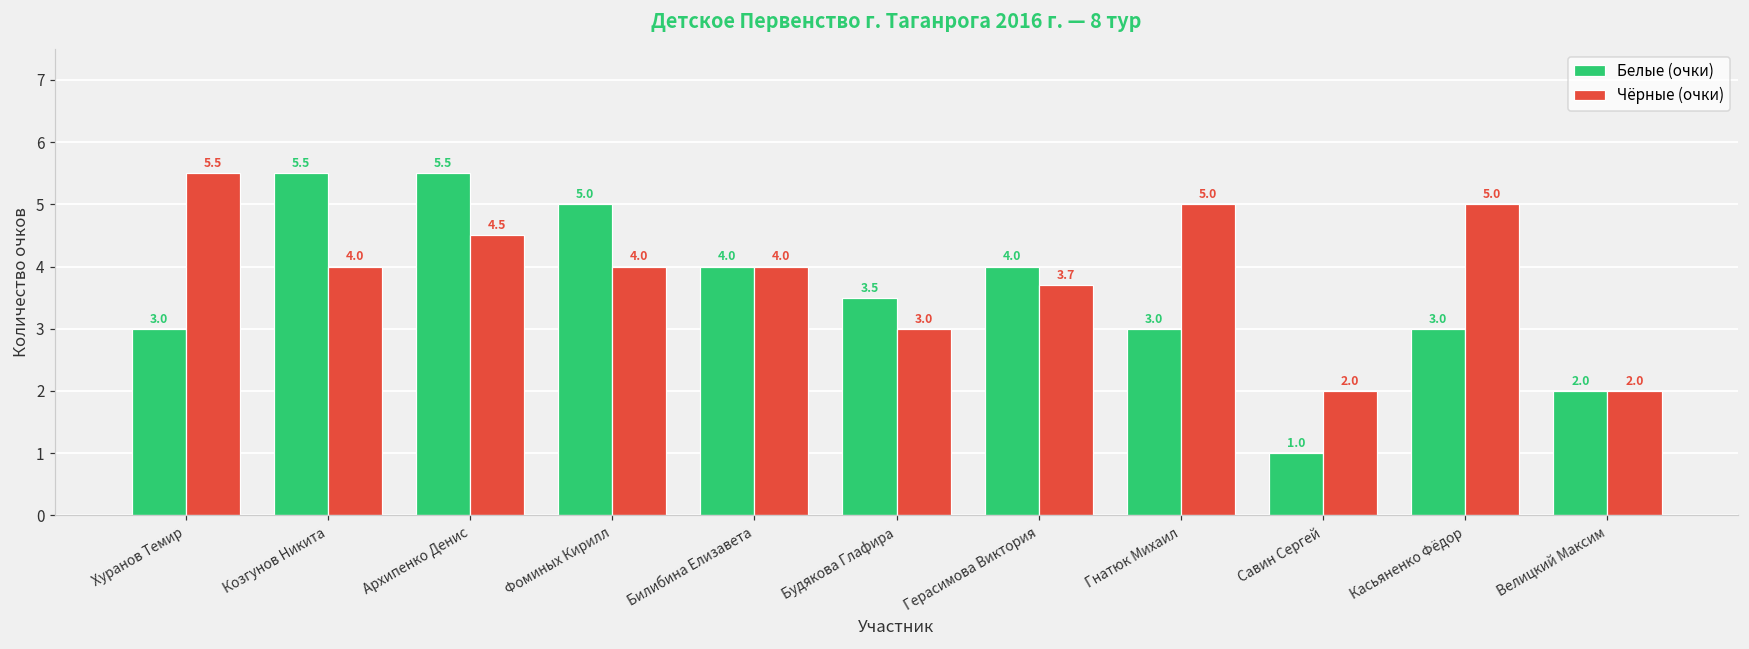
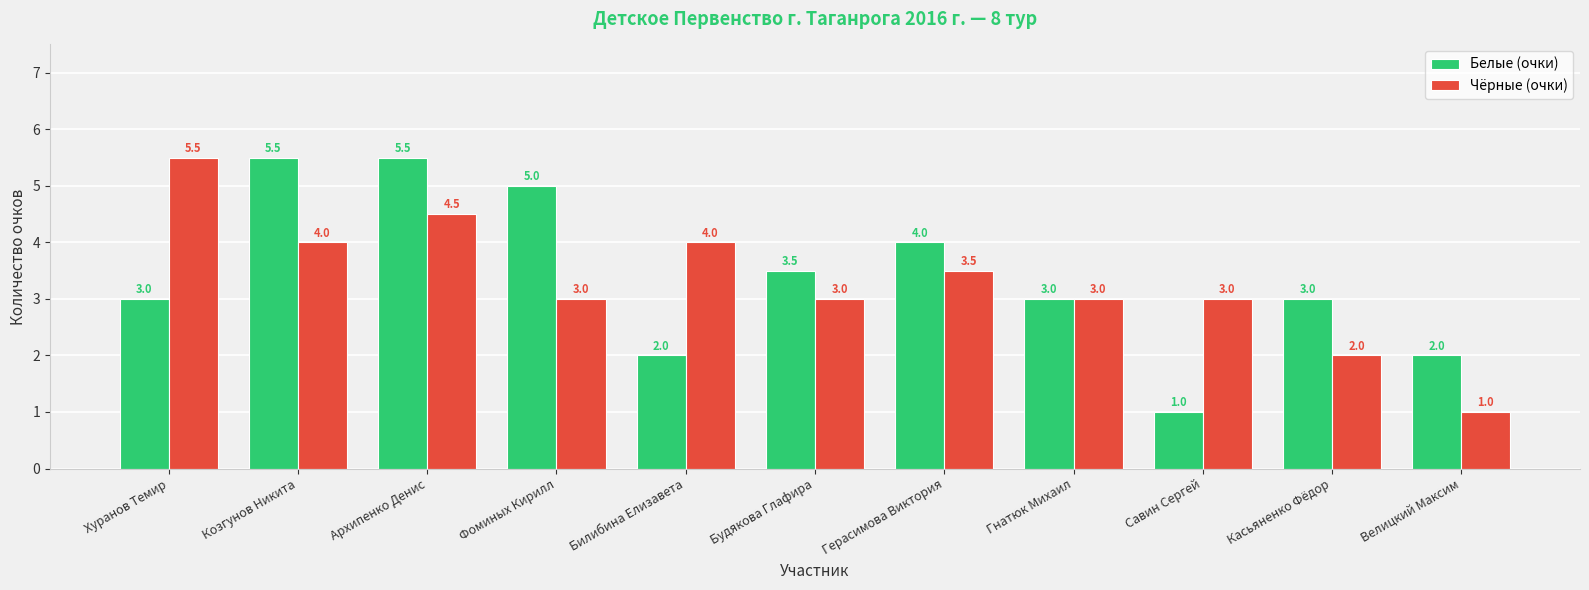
  {
    "Белые (очки)": {
      "Хуранов Темир": 3.0,
      "Козгунов Никита": 5.5,
      "Архипенко Денис": 5.5,
      "Фоминых Кирилл": 5.0,
-     "Билибина Елизавета": 4.0,
+     "Билибина Елизавета": 2.0,
      "Будякова Глафира": 3.5,
      "Герасимова Виктория": 4.0,
      "Гнатюк Михаил": 3.0,
      "Савин Сергей": 1.0,
      "Касьяненко Фёдор": 3.0,
      "Велицкий Максим": 2.0
    },
    "Чёрные (очки)": {
      "Хуранов Темир": 5.5,
      "Козгунов Никита": 4.0,
      "Архипенко Денис": 4.5,
-     "Фоминых Кирилл": 4.0,
+     "Фоминых Кирилл": 3.0,
      "Билибина Елизавета": 4.0,
      "Будякова Глафира": 3.0,
-     "Герасимова Виктория": 3.7,
-     "Гнатюк Михаил": 5.0,
-     "Савин Сергей": 2.0,
-     "Касьяненко Фёдор": 5.0,
-     "Велицкий Максим": 2.0
+     "Герасимова Виктория": 3.5,
+     "Гнатюк Михаил": 3.0,
+     "Савин Сергей": 3.0,
+     "Касьяненко Фёдор": 2.0,
+     "Велицкий Максим": 1.0
    }
  }
